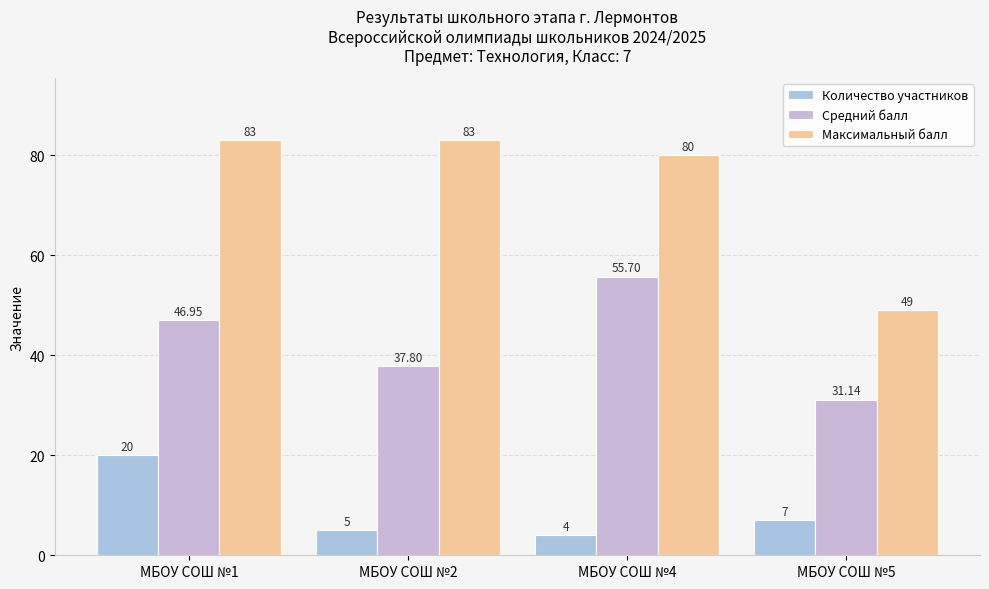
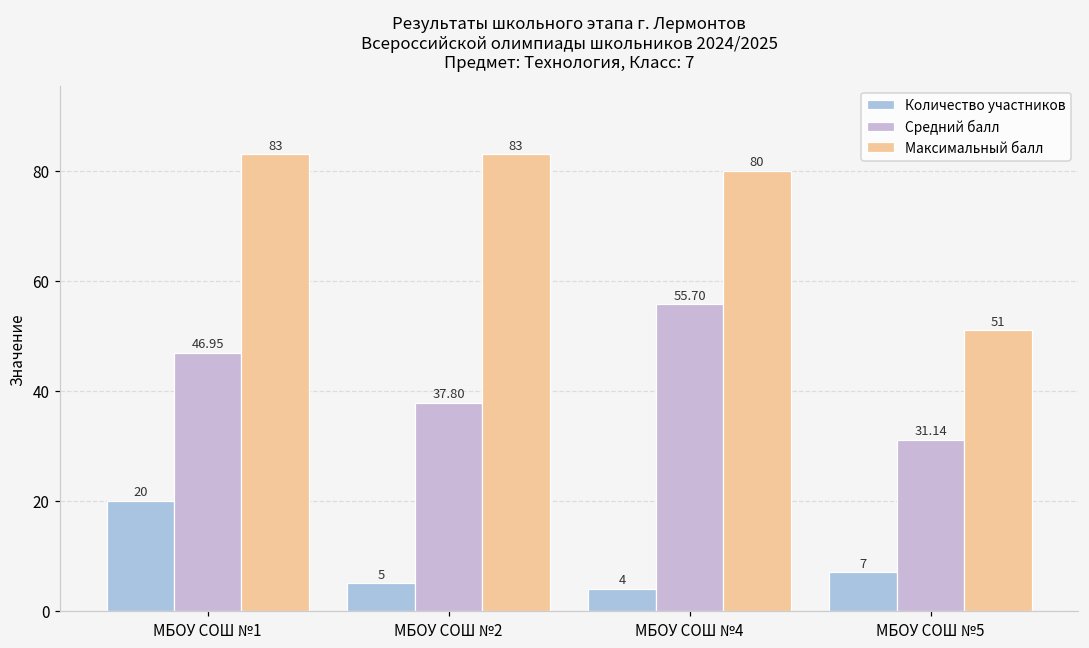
  {
    "Максимальный балл": {
      "МБОУ СОШ №1": 83,
      "МБОУ СОШ №2": 83,
      "МБОУ СОШ №4": 80,
-     "МБОУ СОШ №5": 49
+     "МБОУ СОШ №5": 51
    }
  }
